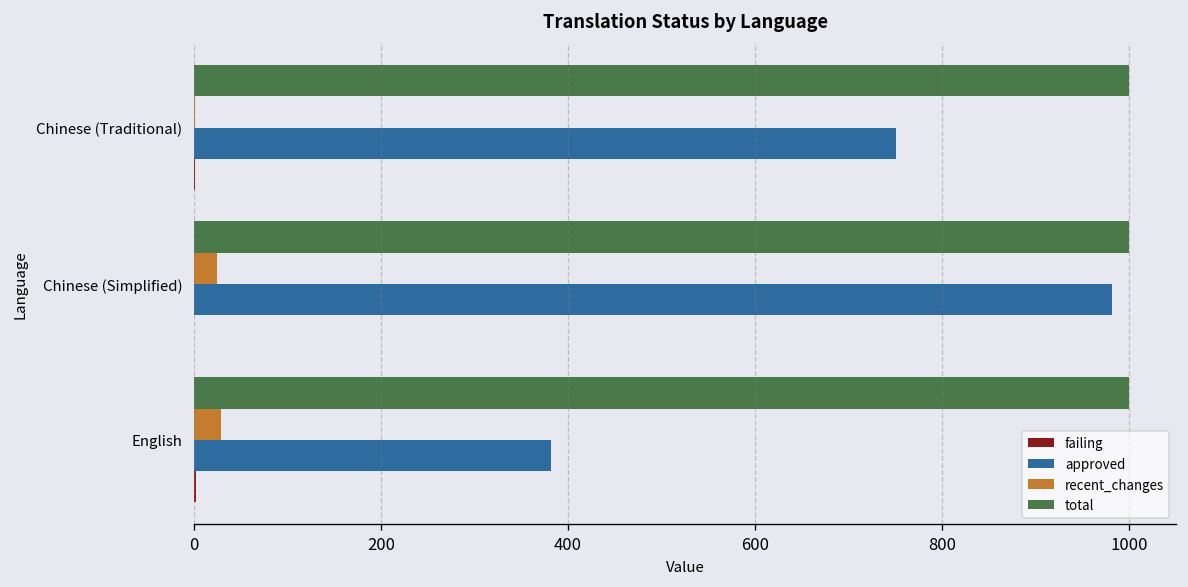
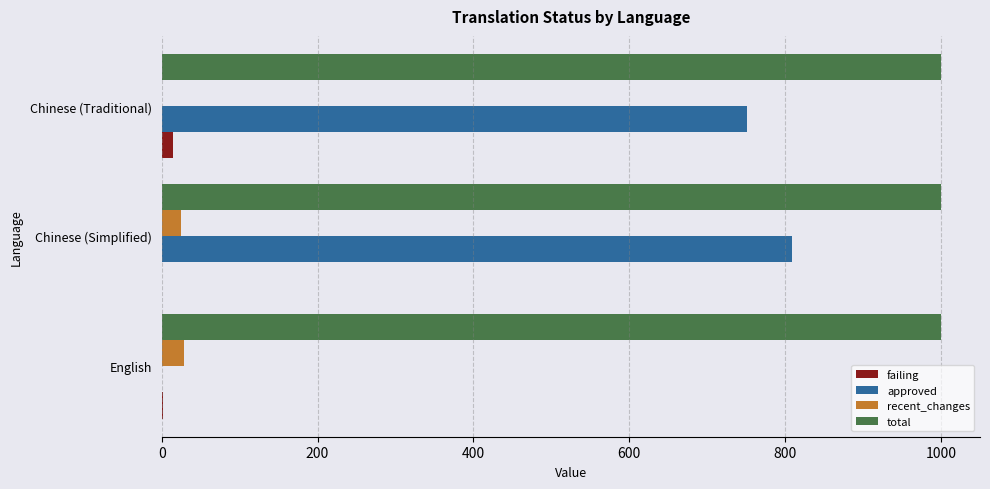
  {
    "failing": {
-     "Chinese (Traditional)": 0,
+     "Chinese (Traditional)": 10,
      "Chinese (Simplified)": 0
    },
    "approved": {
      "Chinese (Traditional)": 750,
-     "Chinese (Simplified)": 980,
-     "English": 380
+     "Chinese (Simplified)": 810,
+     "English": 0
    },
    "recent_changes": {
      "Chinese (Simplified)": 30,
      "English": 30
    },
    "total": {
      "Chinese (Traditional)": 1000,
      "Chinese (Simplified)": 1000,
      "English": 1000
    }
  }
